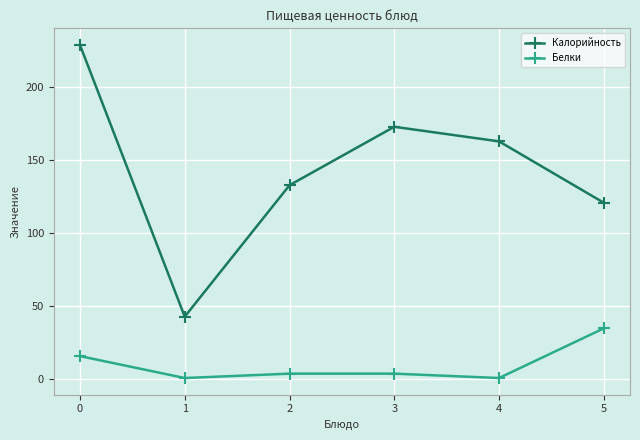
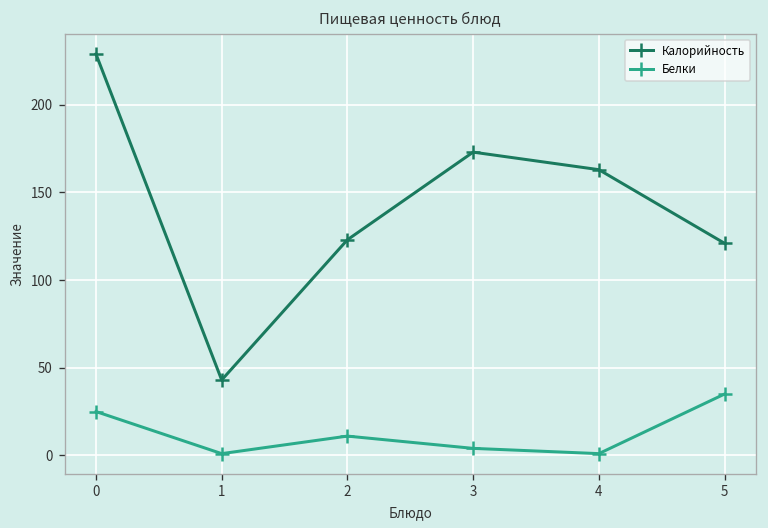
  {
    "Калорийность": {
      "0": 229,
      "1": 43,
-     "2": 133,
+     "2": 123,
      "3": 173,
      "4": 163,
      "5": 121
    },
    "Белки": {
-     "0": 16,
+     "0": 25,
      "1": 1,
-     "2": 4,
+     "2": 11,
      "3": 4,
      "4": 1,
      "5": 35
    }
  }
